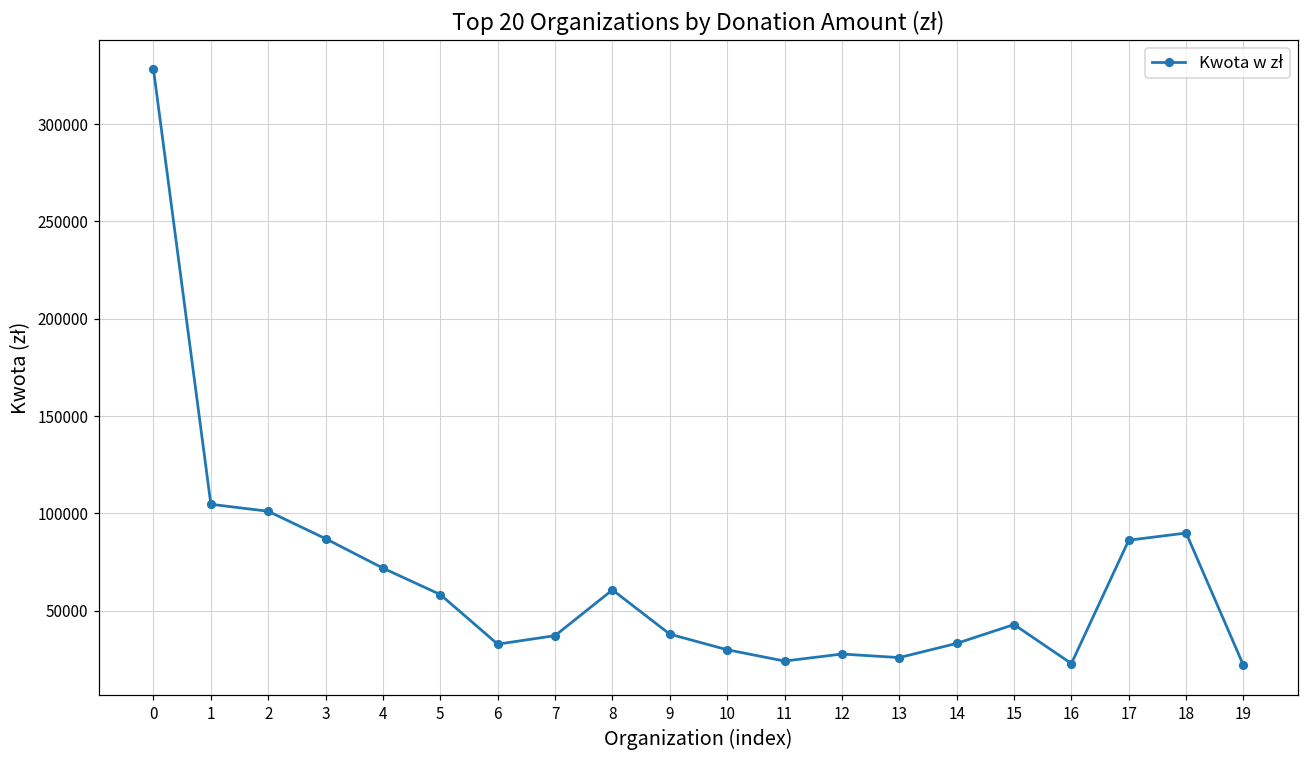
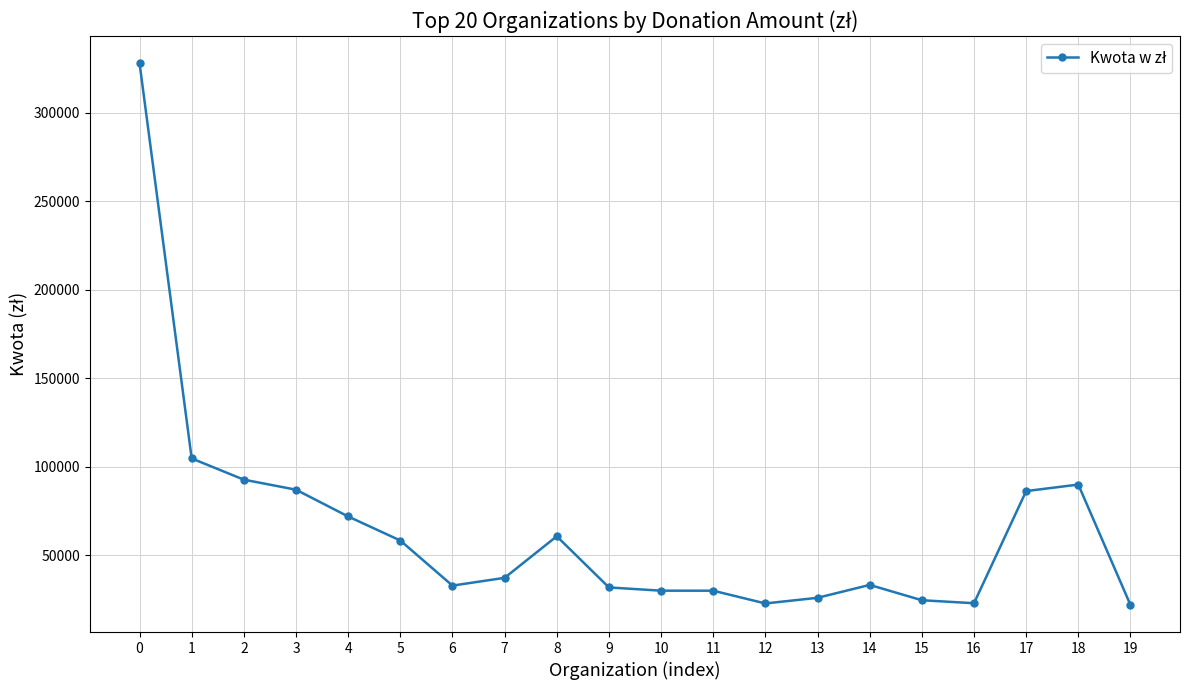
  {
    "0": 328000,
    "1": 105000,
-   "2": 101000,
+   "2": 93000,
    "3": 87000,
    "4": 72000,
    "5": 58000,
    "6": 33000,
    "7": 37000,
    "8": 61000,
-   "9": 38000,
+   "9": 32000,
    "10": 30000,
-   "11": 24000,
-   "12": 28000,
+   "11": 30000,
+   "12": 23000,
    "13": 26000,
    "14": 33000,
-   "15": 43000,
+   "15": 25000,
    "16": 23000,
    "17": 86000,
    "18": 90000,
    "19": 22000
  }
